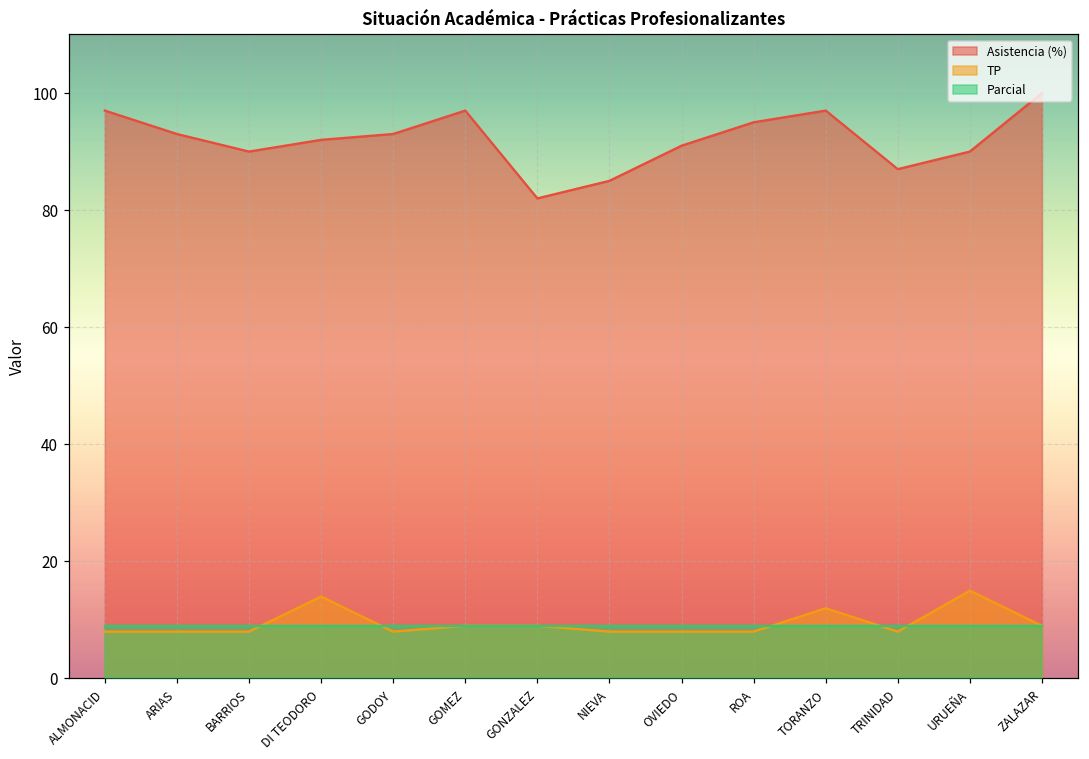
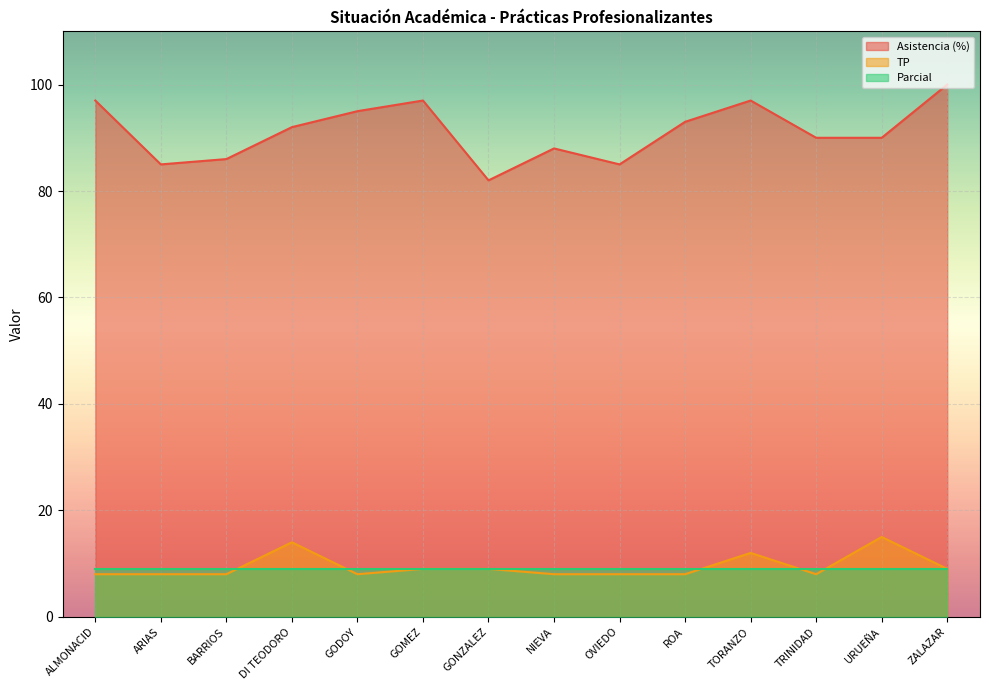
  {
    "Asistencia (%)": {
      "ALMONACID": 97,
-     "ARIAS": 93,
-     "BARRIOS": 90,
+     "ARIAS": 85,
+     "BARRIOS": 86,
      "DI TEODORO": 92,
-     "GODOY": 93,
+     "GODOY": 95,
      "GOMEZ": 97,
      "GONZALEZ": 82,
-     "NIEVA": 85,
-     "OVIEDO": 91,
-     "ROA": 95,
+     "NIEVA": 88,
+     "OVIEDO": 85,
+     "ROA": 93,
      "TORANZO": 97,
-     "TRINIDAD": 87,
+     "TRINIDAD": 90,
      "URUEÑA": 90
    },
    "TP": {
      "ALMONACID": 8,
      "ARIAS": 8,
      "BARRIOS": 8,
      "DI TEODORO": 14,
      "GODOY": 8,
      "NIEVA": 8,
      "OVIEDO": 8,
      "ROA": 8,
      "TORANZO": 12,
      "TRINIDAD": 8,
      "URUEÑA": 15
    },
    "Parcial": {
      "ALMONACID": 9,
      "ARIAS": 9,
      "BARRIOS": 9,
      "DI TEODORO": 9,
      "GODOY": 9,
      "NIEVA": 9,
      "OVIEDO": 9,
      "ROA": 9,
      "TORANZO": 9,
      "TRINIDAD": 9,
      "URUEÑA": 9
    }
  }
